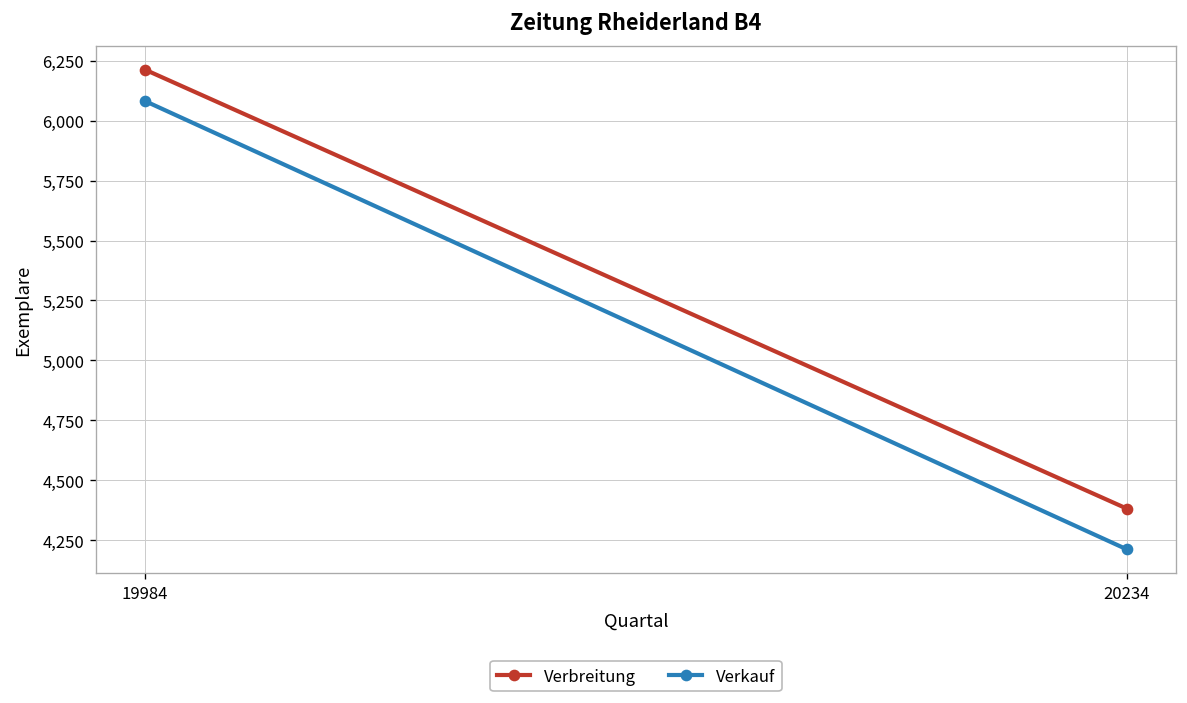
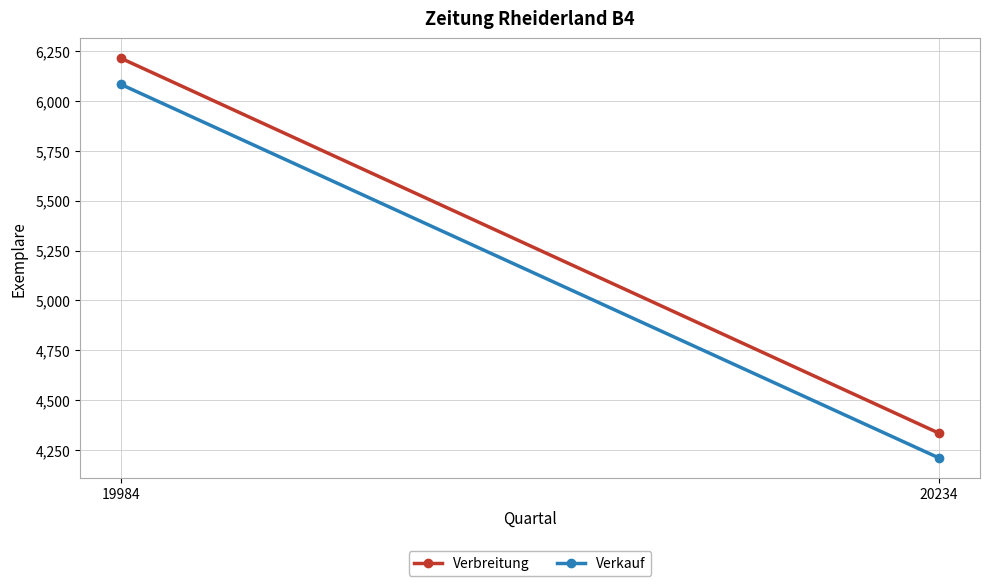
  {
    "Verbreitung": {
      "19984": "6,210",
-     "20234": "4,380"
+     "20234": "4,340"
    },
    "Verkauf": {
      "19984": "6,080",
      "20234": "4,210"
    }
  }
